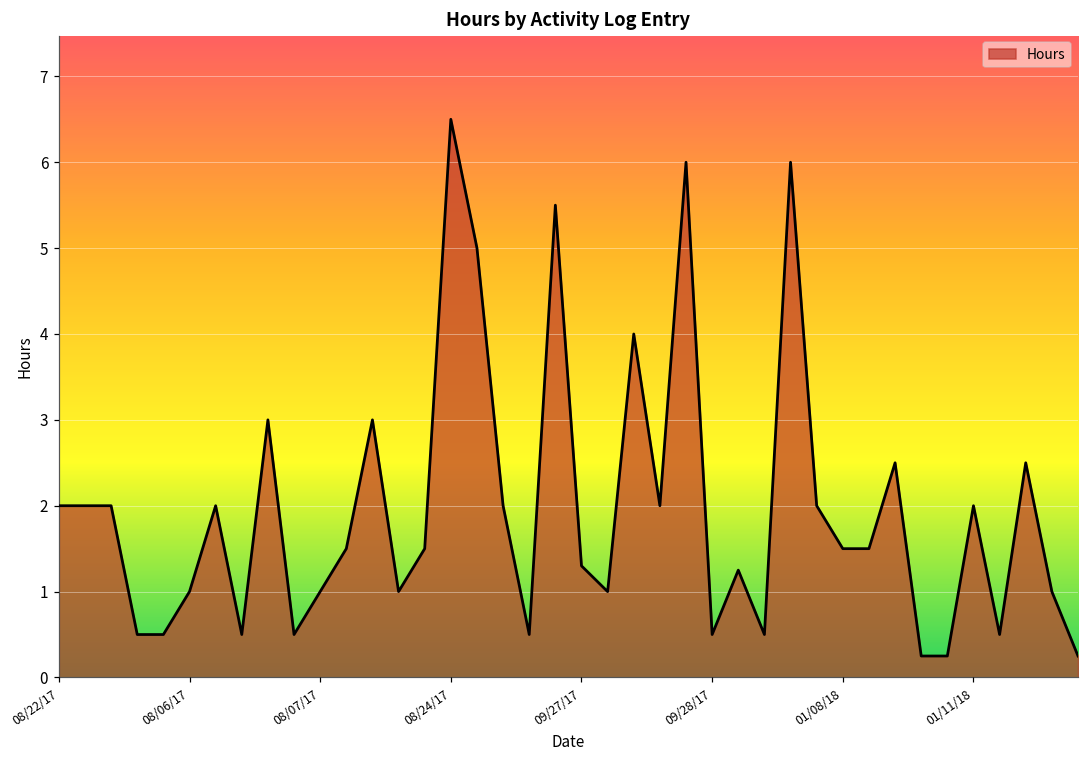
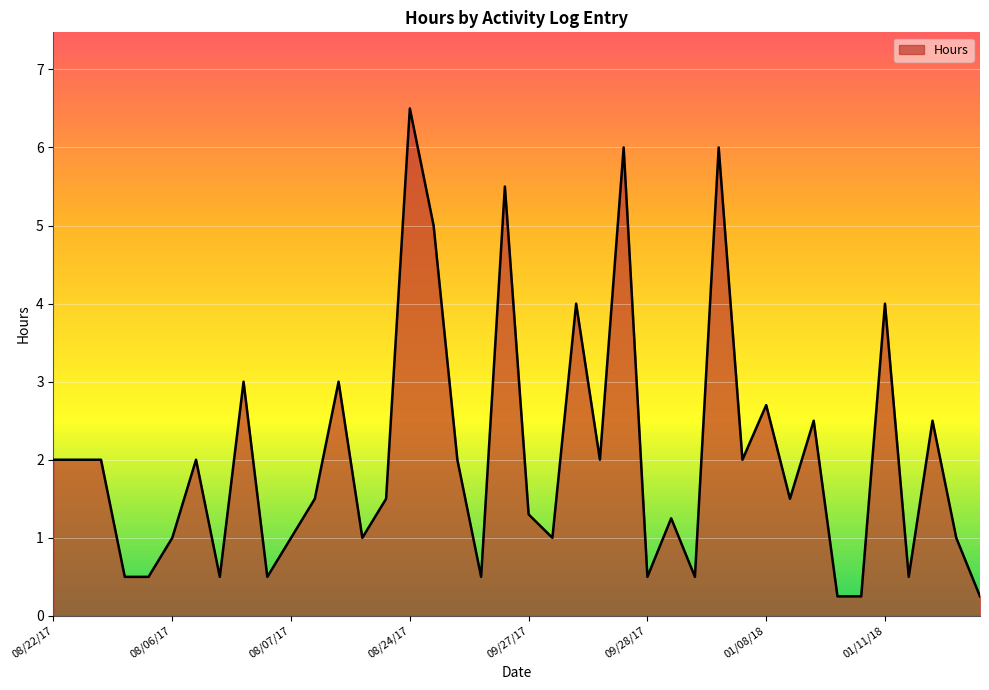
  {
    "08/22/17": 2.0,
    "08/24/17": 6.5,
    "09/27/17": 1.3,
-   "01/08/18": 1.5,
-   "01/11/18": 2
+   "01/08/18": 2.7,
+   "01/11/18": 4
  }
